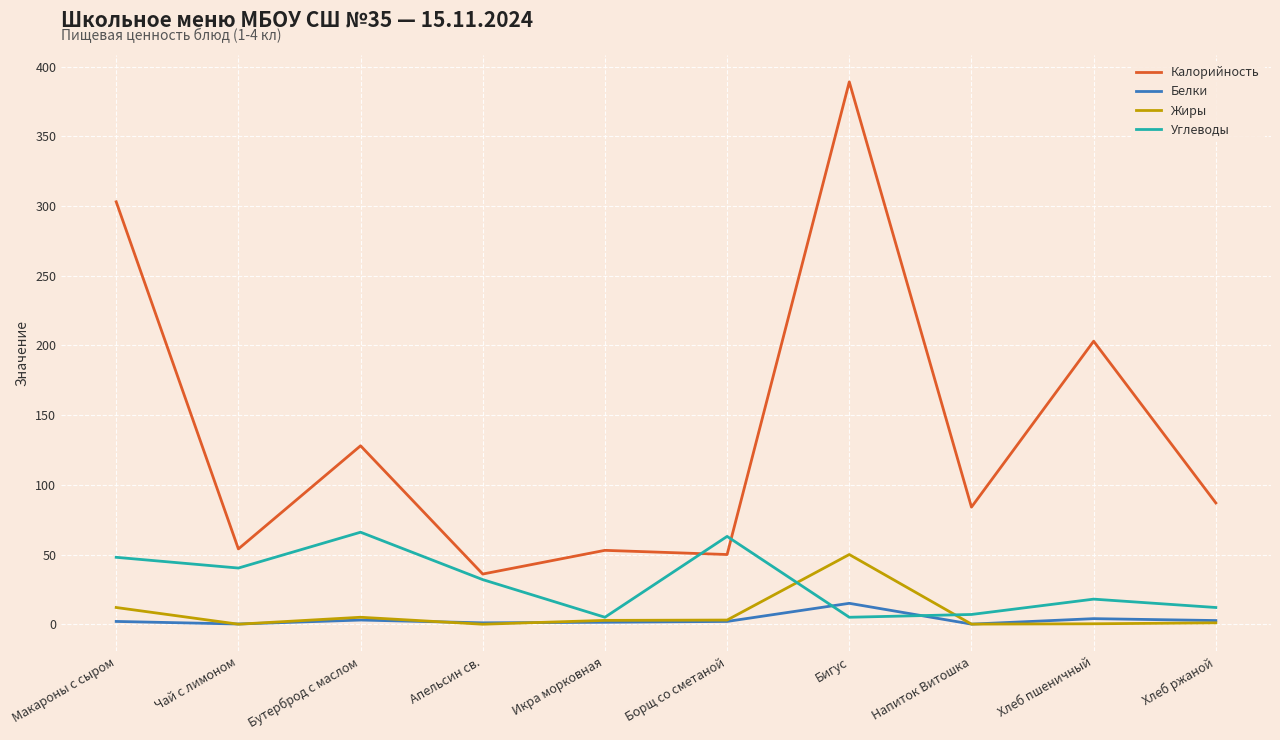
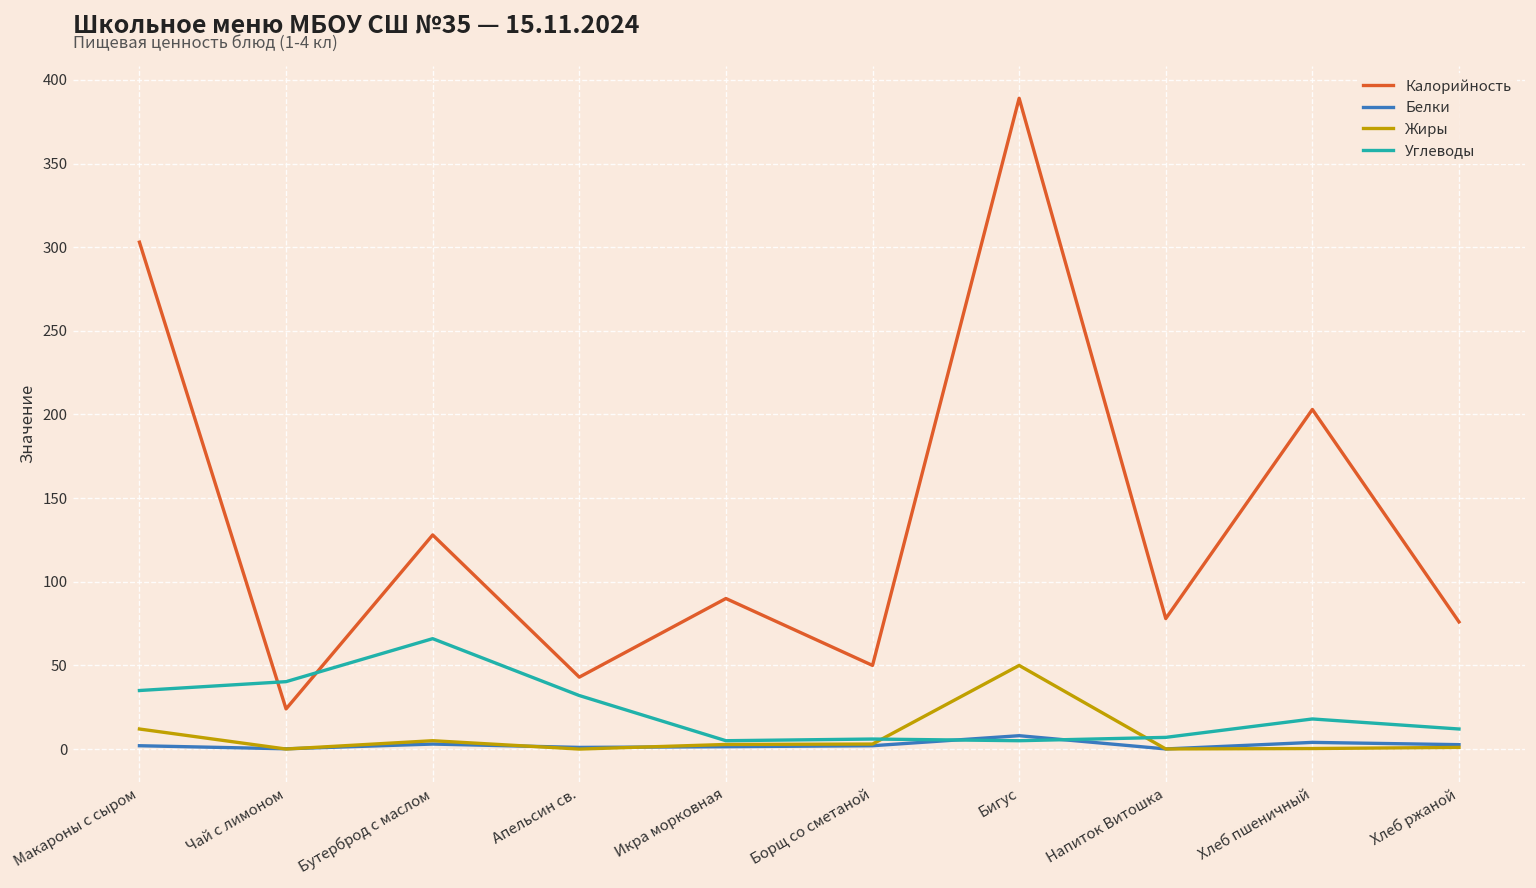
  {
    "Калорийность": {
      "Макароны с сыром": 303,
-     "Чай с лимоном": 54,
+     "Чай с лимоном": 24,
      "Бутерброд с маслом": 128,
-     "Апельсин св.": 36,
-     "Икра морковная": 53,
+     "Апельсин св.": 43,
+     "Икра морковная": 90,
      "Борщ со сметаной": 50,
      "Бигус": 389,
-     "Напиток Витошка": 84,
+     "Напиток Витошка": 78,
      "Хлеб пшеничный": 203,
-     "Хлеб ржаной": 87
+     "Хлеб ржаной": 76
    },
    "Белки": {
      "Макароны с сыром": 2,
      "Бутерброд с маслом": 3,
-     "Бигус": 15,
+     "Бигус": 8,
      "Хлеб пшеничный": 4
    },
    "Жиры": {
      "Макароны с сыром": 12,
      "Бутерброд с маслом": 5,
      "Бигус": 50,
      "Хлеб пшеничный": 0
    },
    "Углеводы": {
-     "Макароны с сыром": 48,
+     "Макароны с сыром": 35,
      "Чай с лимоном": 40,
      "Бутерброд с маслом": 66,
      "Апельсин св.": 32,
      "Икра морковная": 5,
-     "Борщ со сметаной": 63,
+     "Борщ со сметаной": 6,
      "Бигус": 5,
      "Напиток Витошка": 7,
      "Хлеб пшеничный": 18,
      "Хлеб ржаной": 12
    }
  }
